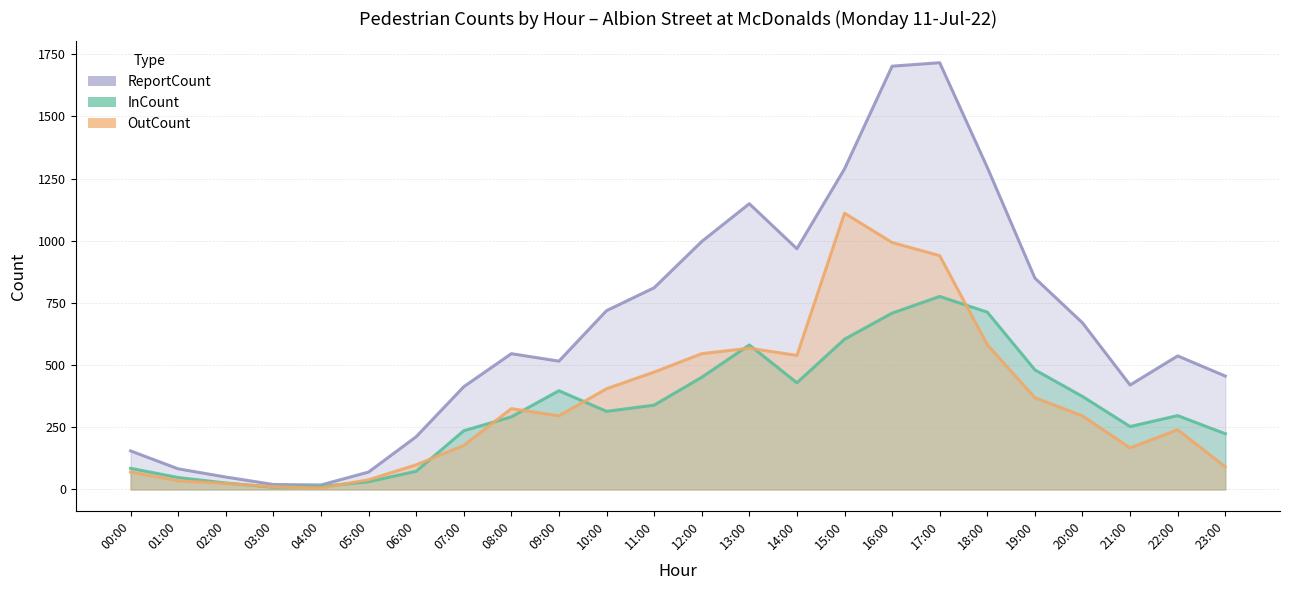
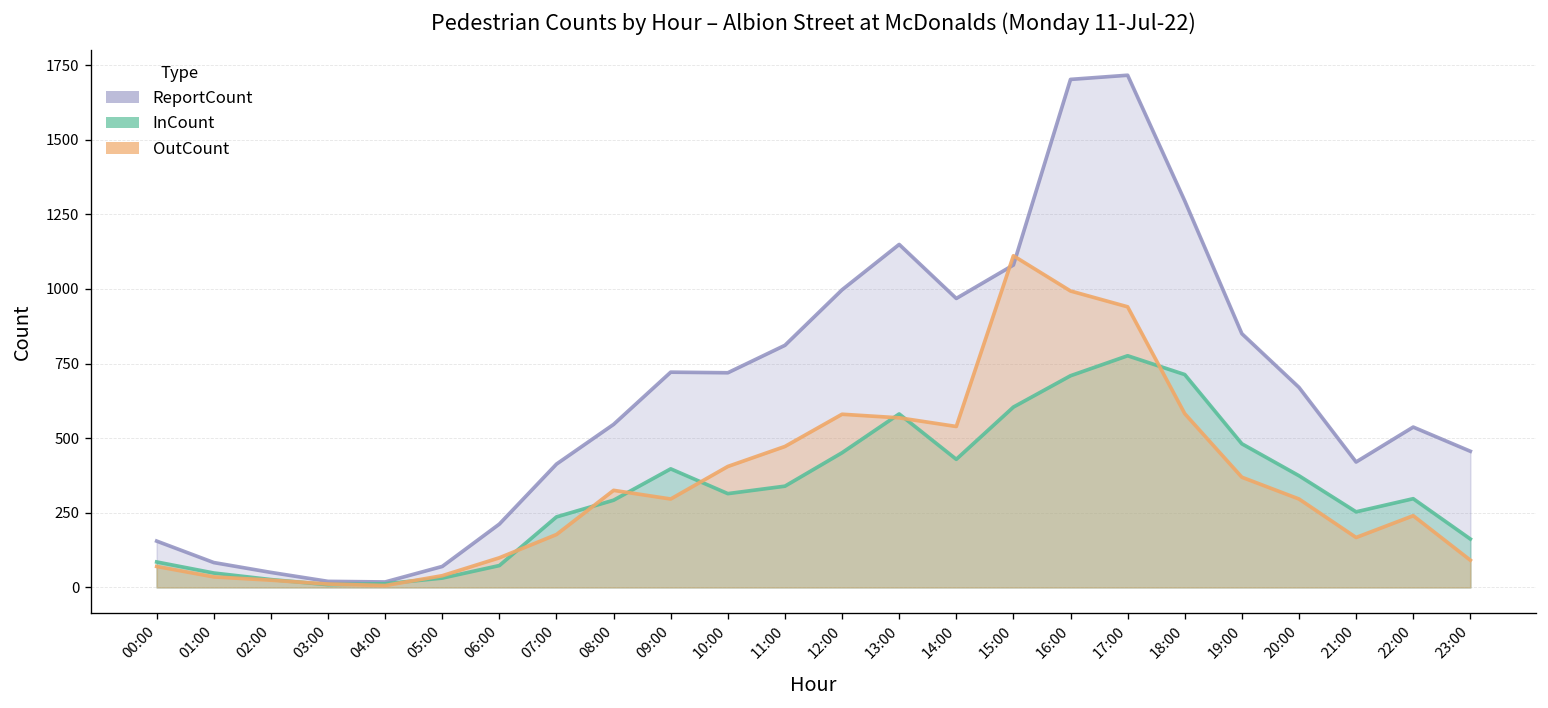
  {
    "ReportCount": {
      "00:00": 160,
      "01:00": 80,
      "02:00": 50,
      "05:00": 70,
      "06:00": 210,
      "07:00": 410,
      "08:00": 550,
-     "09:00": 520,
+     "09:00": 720,
      "10:00": 720,
      "11:00": 810,
      "12:00": 1000,
      "13:00": 1150,
      "14:00": 970,
-     "15:00": 1290,
+     "15:00": 1080,
      "16:00": 1700,
      "17:00": 1720,
      "18:00": 1300,
      "19:00": 850,
      "20:00": 670,
      "21:00": 420,
      "22:00": 540,
      "23:00": 460
    },
    "InCount": {
      "00:00": 90,
      "01:00": 50,
      "06:00": 70,
      "07:00": 240,
      "08:00": 290,
      "09:00": 400,
      "10:00": 310,
      "11:00": 340,
      "12:00": 450,
      "13:00": 580,
      "14:00": 430,
      "15:00": 600,
      "16:00": 710,
      "17:00": 780,
      "18:00": 710,
      "19:00": 480,
      "20:00": 370,
      "21:00": 250,
      "22:00": 300,
-     "23:00": 220
+     "23:00": 160
    },
    "OutCount": {
      "00:00": 70,
      "01:00": 40,
      "06:00": 100,
      "07:00": 180,
      "08:00": 330,
      "09:00": 300,
      "10:00": 410,
      "11:00": 470,
-     "12:00": 550,
+     "12:00": 580,
      "13:00": 570,
      "14:00": 540,
      "15:00": 1110,
      "16:00": 990,
      "17:00": 940,
      "18:00": 580,
      "19:00": 370,
      "20:00": 300,
      "21:00": 170,
      "22:00": 240,
      "23:00": 90
    }
  }
